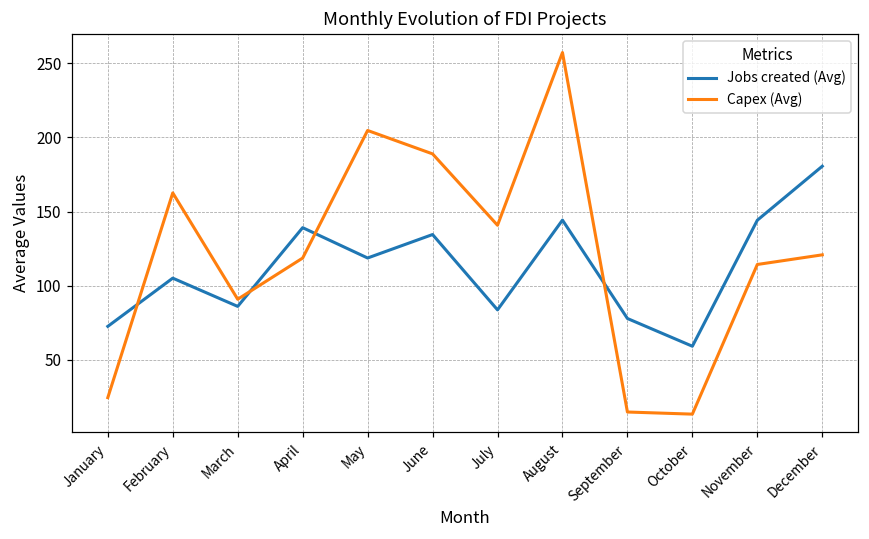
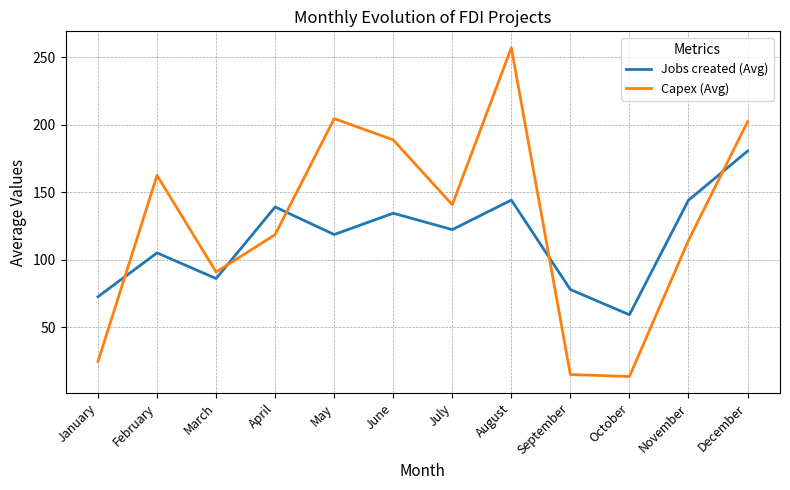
  {
    "Jobs created (Avg)": {
      "January": 73,
      "February": 105,
      "March": 86,
      "April": 139,
      "May": 119,
      "June": 135,
-     "July": 84,
+     "July": 122,
      "August": 144,
      "September": 78,
      "October": 59,
      "November": 144,
      "December": 181
    },
    "Capex (Avg)": {
      "January": 25,
      "February": 163,
      "March": 91,
      "April": 119,
      "May": 205,
      "June": 189,
      "July": 141,
      "August": 257,
      "September": 15,
      "October": 14,
      "November": 114,
-     "December": 121
+     "December": 202
    }
  }
